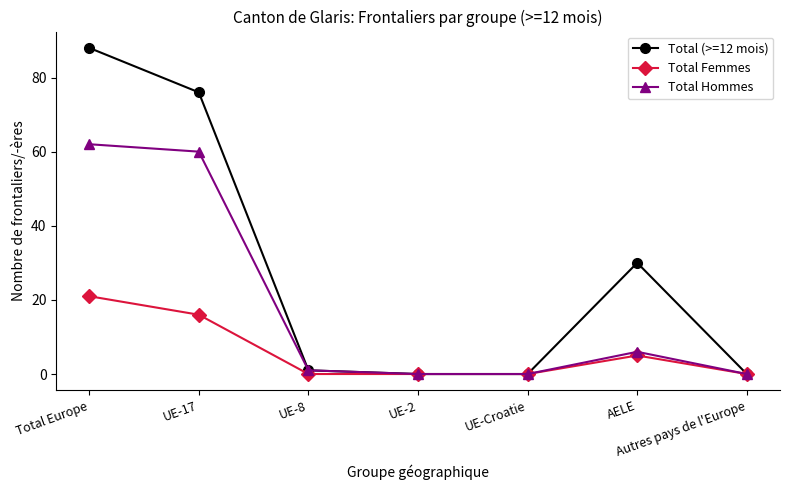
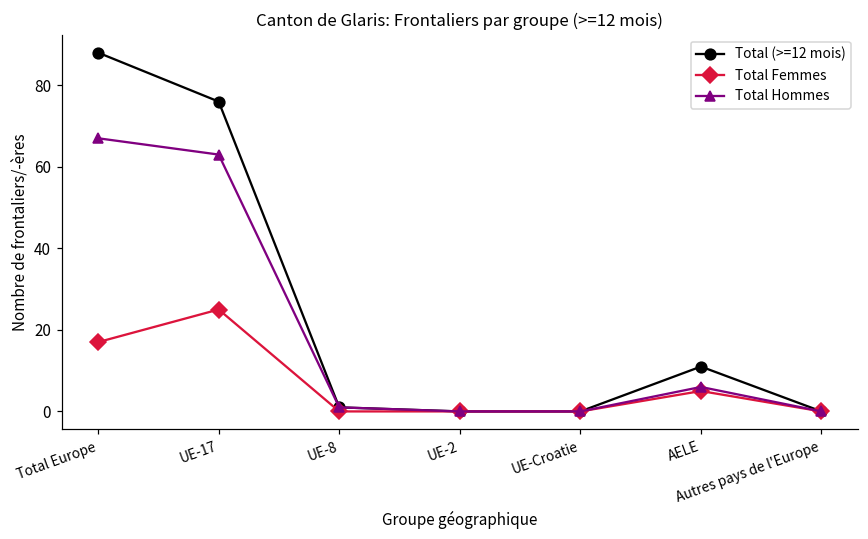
  {
    "Total (>=12 mois)": {
      "Total Europe": 88,
      "UE-17": 76,
-     "AELE": 30
+     "AELE": 11
    },
    "Total Femmes": {
-     "Total Europe": 21,
-     "UE-17": 16,
+     "Total Europe": 17,
+     "UE-17": 25,
      "UE-8": 0,
      "AELE": 5
    },
    "Total Hommes": {
-     "Total Europe": 62,
-     "UE-17": 60,
+     "Total Europe": 67,
+     "UE-17": 63,
      "AELE": 6
    }
  }
